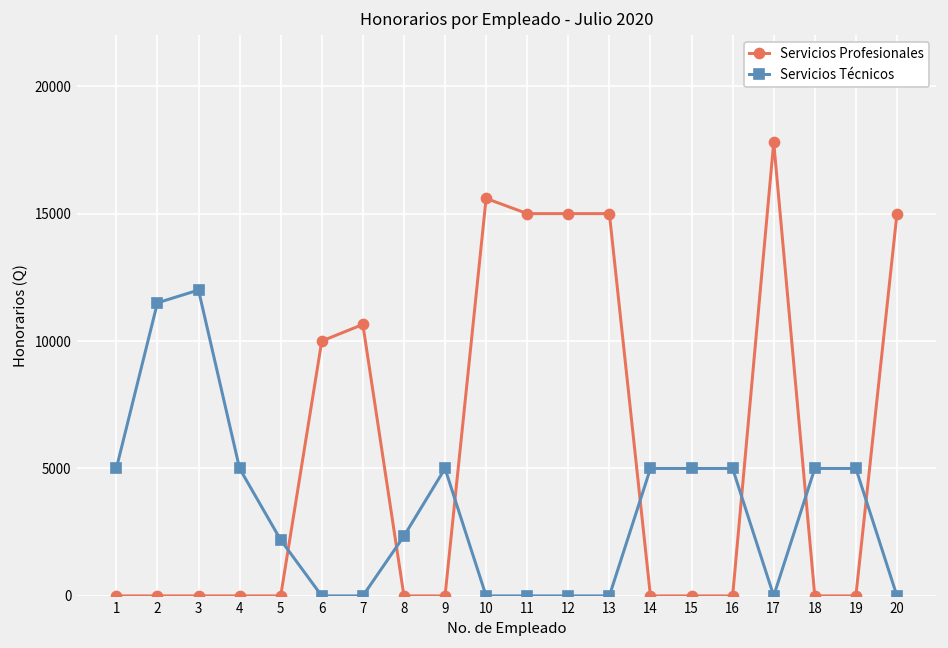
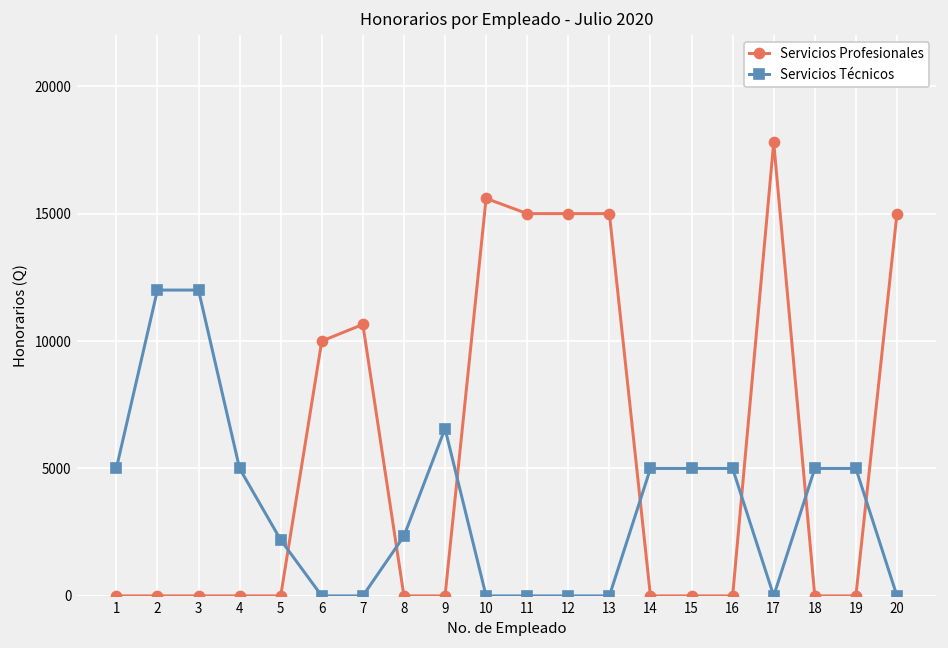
  {
    "Servicios Profesionales": {
      "1": 0,
      "2": 0,
      "3": 0,
      "4": 0,
      "5": 0,
      "6": 10000,
      "7": 10700,
      "8": 0,
      "9": 0,
      "10": 15600,
      "11": 15000,
      "12": 15000,
      "13": 15000,
      "14": 0,
      "15": 0,
      "16": 0,
      "17": 17800,
      "18": 0,
      "19": 0,
      "20": 15000
    },
    "Servicios Técnicos": {
      "1": 5000,
-     "2": 11500,
+     "2": 12000,
      "3": 12000,
      "4": 5000,
      "5": 2200,
      "6": 0,
      "7": 0,
      "8": 2300,
-     "9": 5000,
+     "9": 6600,
      "10": 0,
      "11": 0,
      "12": 0,
      "13": 0,
      "14": 5000,
      "15": 5000,
      "16": 5000,
      "17": 0,
      "18": 5000,
      "19": 5000,
      "20": 0
    }
  }
